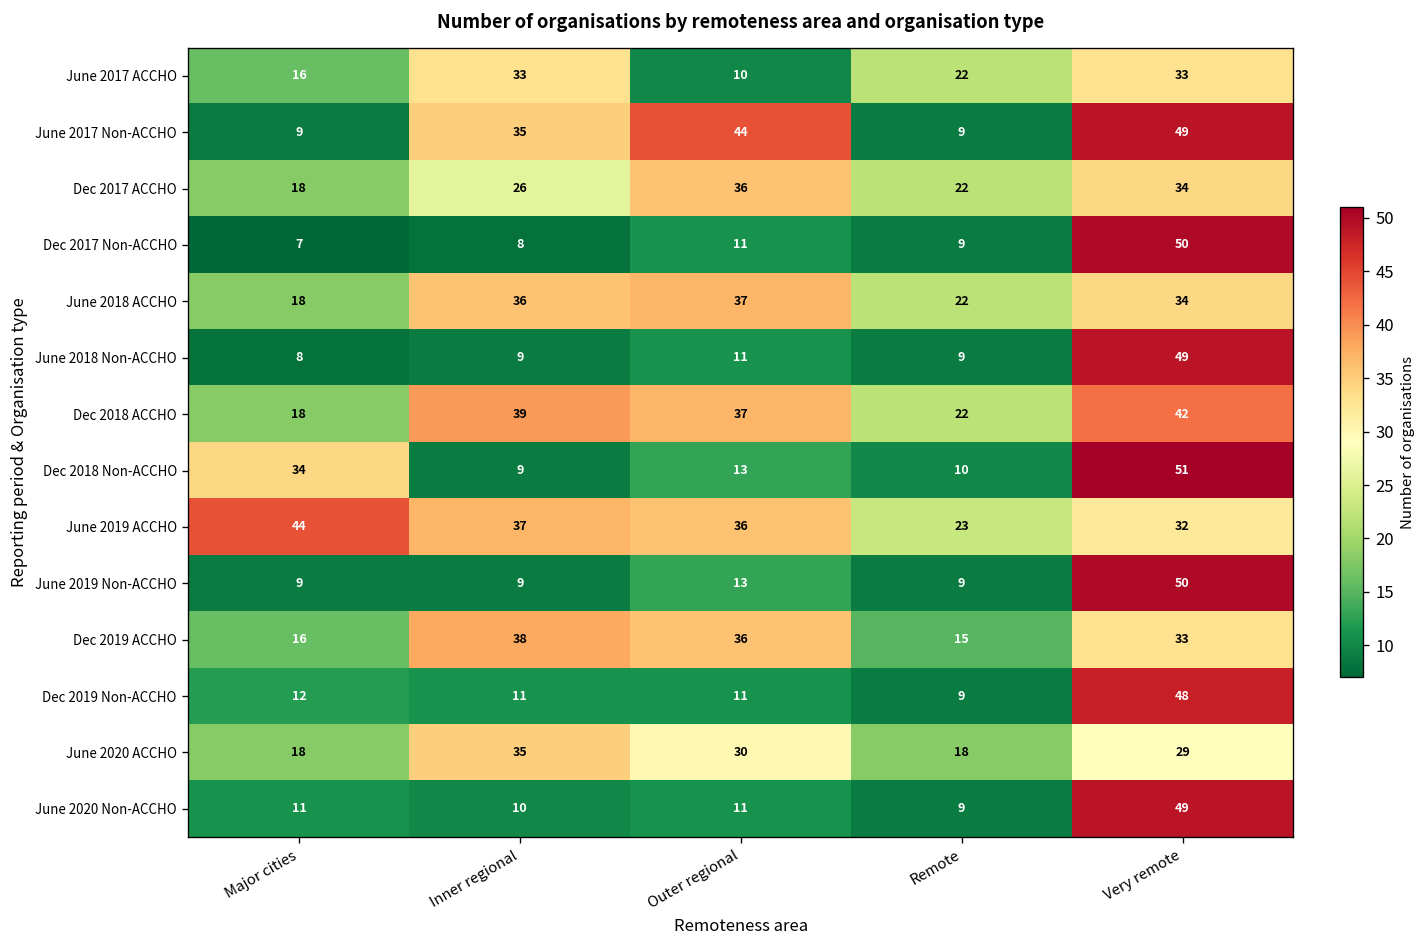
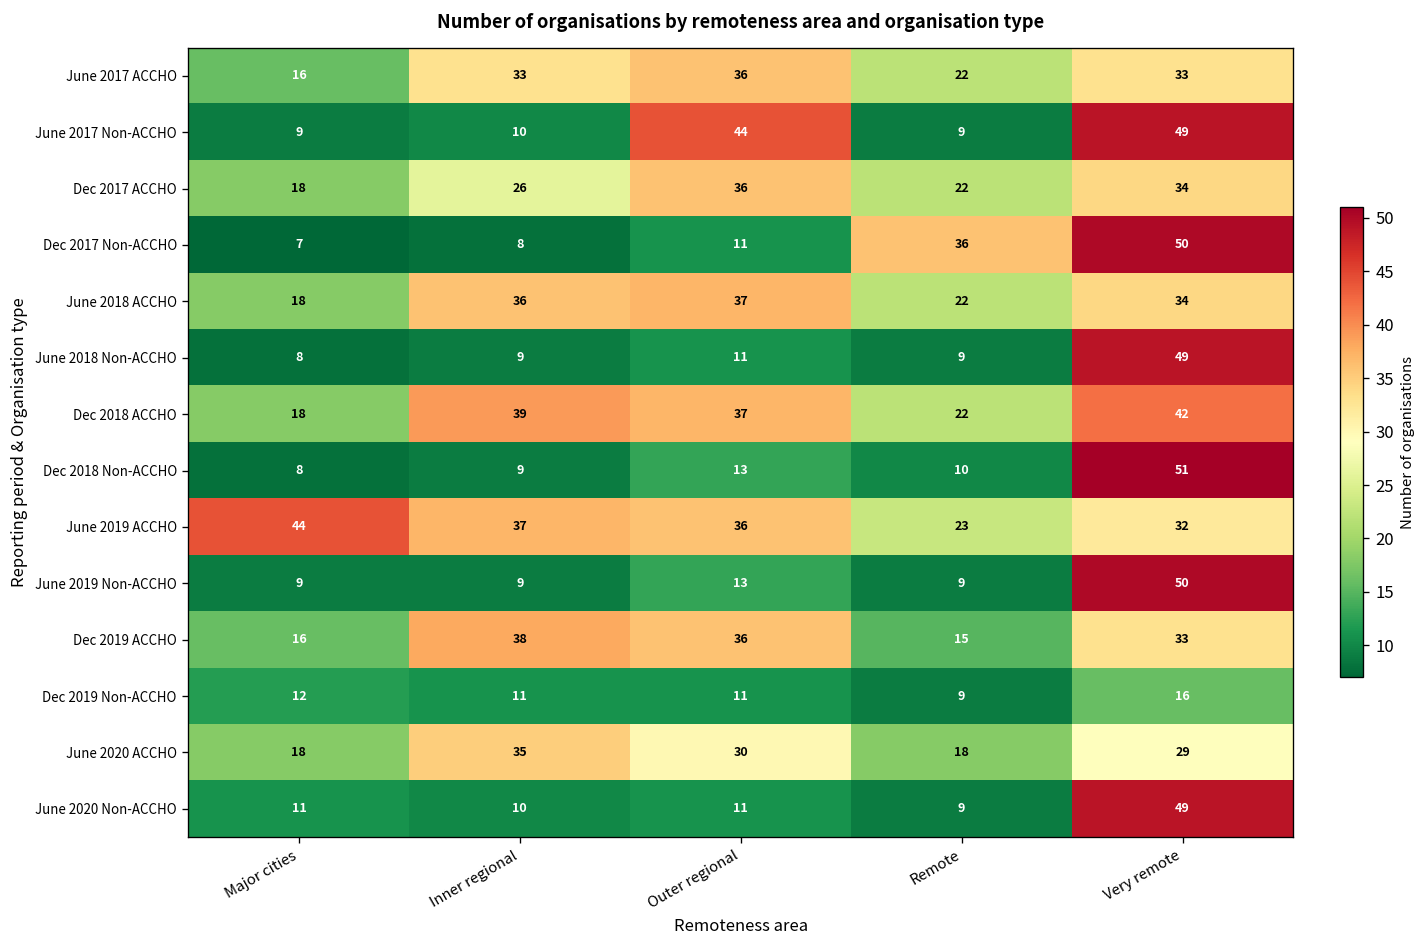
  {
    "June 2017 ACCHO": {
      "Major cities": 16,
      "Inner regional": 33,
-     "Outer regional": 10,
+     "Outer regional": 36,
      "Remote": 22,
      "Very remote": 33
    },
    "June 2017 Non-ACCHO": {
      "Major cities": 9,
-     "Inner regional": 35,
+     "Inner regional": 10,
      "Outer regional": 44,
      "Remote": 9,
      "Very remote": 49
    },
    "Dec 2017 ACCHO": {
      "Major cities": 18,
      "Inner regional": 26,
      "Outer regional": 36,
      "Remote": 22,
      "Very remote": 34
    },
    "Dec 2017 Non-ACCHO": {
      "Major cities": 7,
      "Inner regional": 8,
      "Outer regional": 11,
-     "Remote": 9,
+     "Remote": 36,
      "Very remote": 50
    },
    "June 2018 ACCHO": {
      "Major cities": 18,
      "Inner regional": 36,
      "Outer regional": 37,
      "Remote": 22,
      "Very remote": 34
    },
    "June 2018 Non-ACCHO": {
      "Major cities": 8,
      "Inner regional": 9,
      "Outer regional": 11,
      "Remote": 9,
      "Very remote": 49
    },
    "Dec 2018 ACCHO": {
      "Major cities": 18,
      "Inner regional": 39,
      "Outer regional": 37,
      "Remote": 22,
      "Very remote": 42
    },
    "Dec 2018 Non-ACCHO": {
-     "Major cities": 34,
+     "Major cities": 8,
      "Inner regional": 9,
      "Outer regional": 13,
      "Remote": 10,
      "Very remote": 51
    },
    "June 2019 ACCHO": {
      "Major cities": 44,
      "Inner regional": 37,
      "Outer regional": 36,
      "Remote": 23,
      "Very remote": 32
    },
    "June 2019 Non-ACCHO": {
      "Major cities": 9,
      "Inner regional": 9,
      "Outer regional": 13,
      "Remote": 9,
      "Very remote": 50
    },
    "Dec 2019 ACCHO": {
      "Major cities": 16,
      "Inner regional": 38,
      "Outer regional": 36,
      "Remote": 15,
      "Very remote": 33
    },
    "Dec 2019 Non-ACCHO": {
      "Major cities": 12,
      "Inner regional": 11,
      "Outer regional": 11,
      "Remote": 9,
-     "Very remote": 48
+     "Very remote": 16
    },
    "June 2020 ACCHO": {
      "Major cities": 18,
      "Inner regional": 35,
      "Outer regional": 30,
      "Remote": 18,
      "Very remote": 29
    },
    "June 2020 Non-ACCHO": {
      "Major cities": 11,
      "Inner regional": 10,
      "Outer regional": 11,
      "Remote": 9,
      "Very remote": 49
    }
  }
